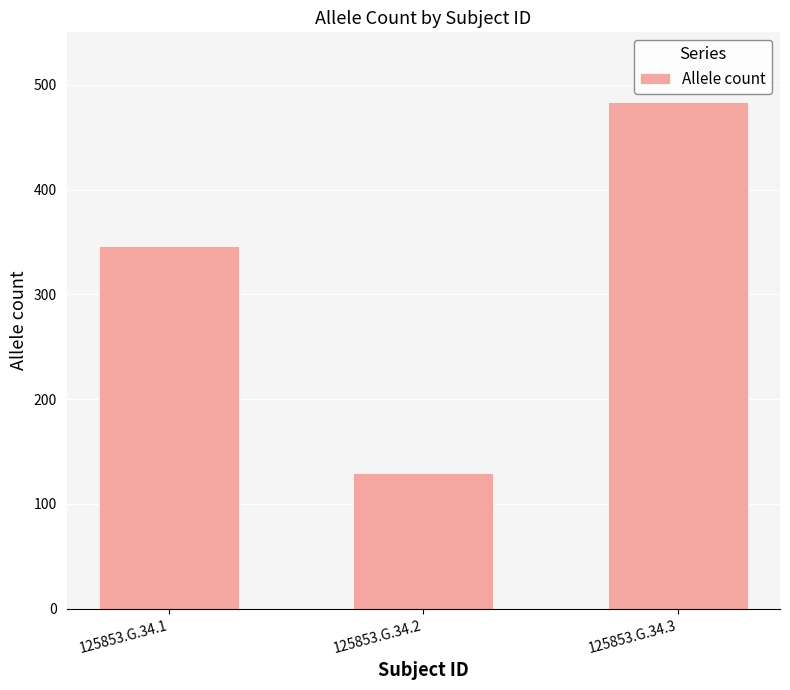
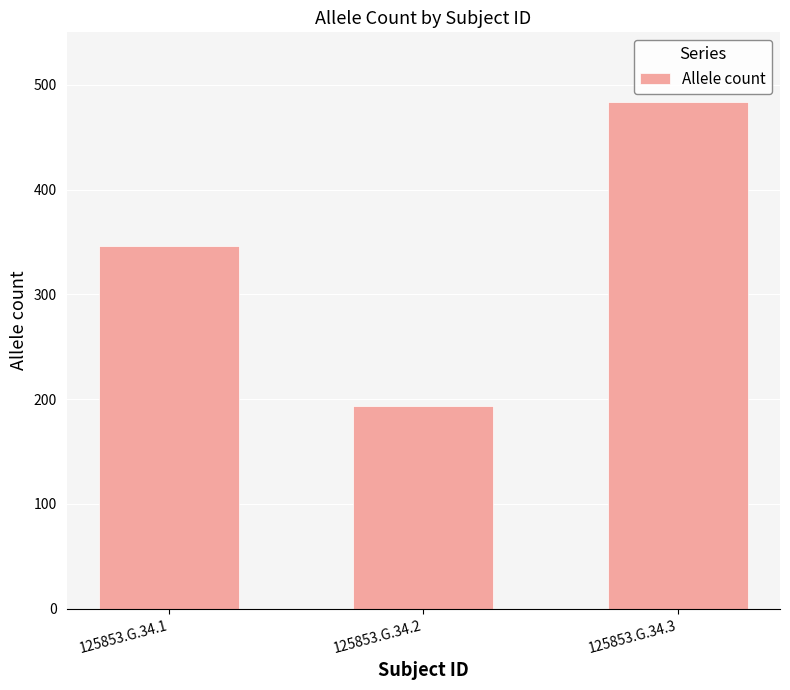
  {
    "125853.G.34.1": 346,
-   "125853.G.34.2": 130,
+   "125853.G.34.2": 193,
    "125853.G.34.3": 484
  }
